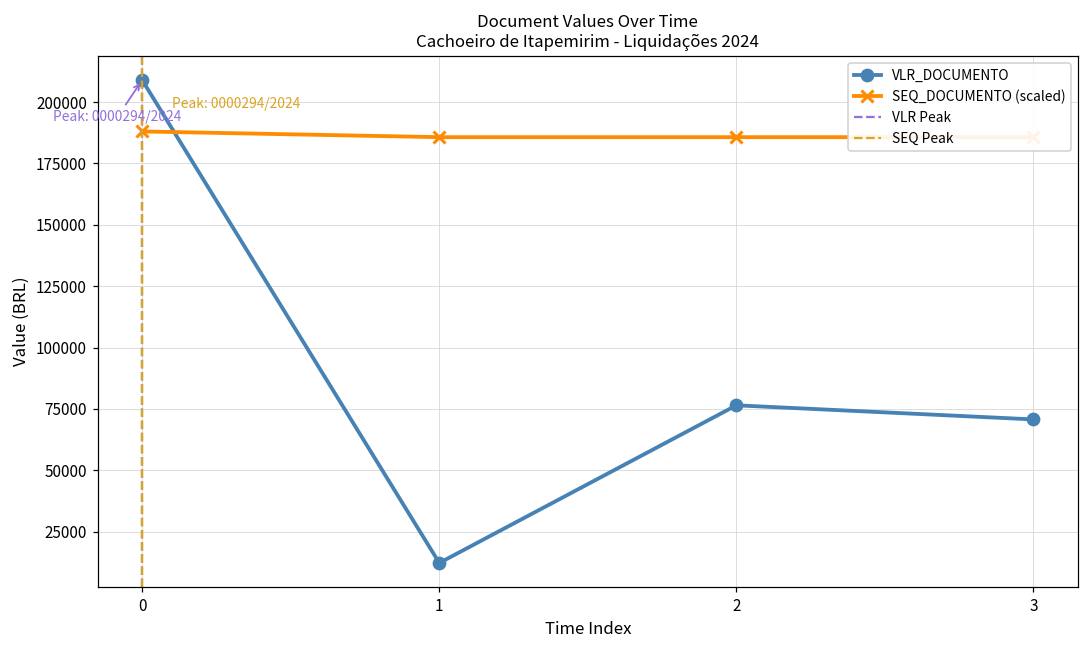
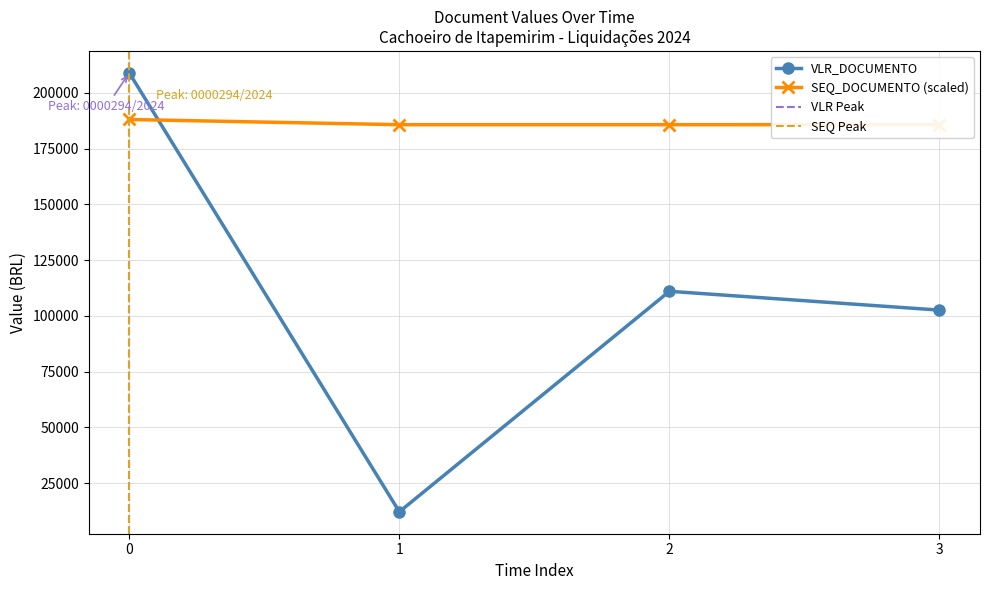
  {
    "VLR_DOCUMENTO": {
      "1": 12000,
-     "2": 76000,
-     "3": 71000
+     "2": 111000,
+     "3": 103000
    },
    "SEQ_DOCUMENTO (scaled)": {
      "0": 188000,
      "1": 186000,
      "2": 186000
    }
  }
